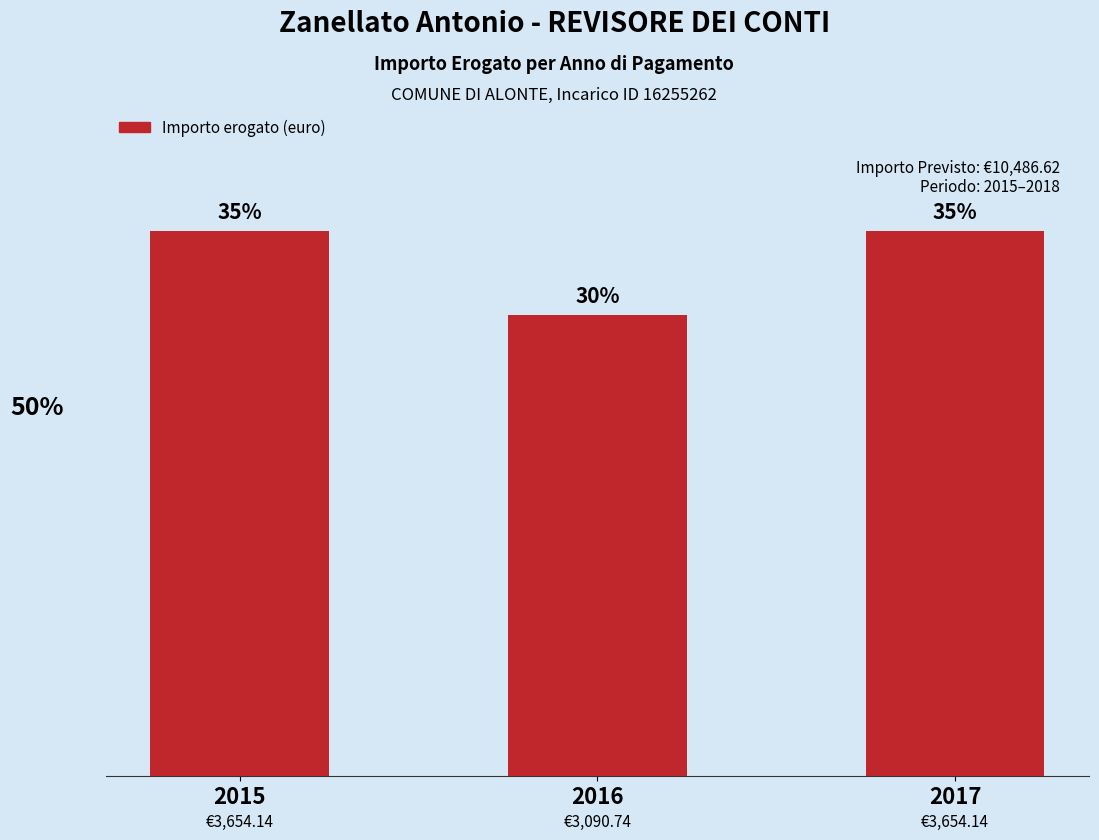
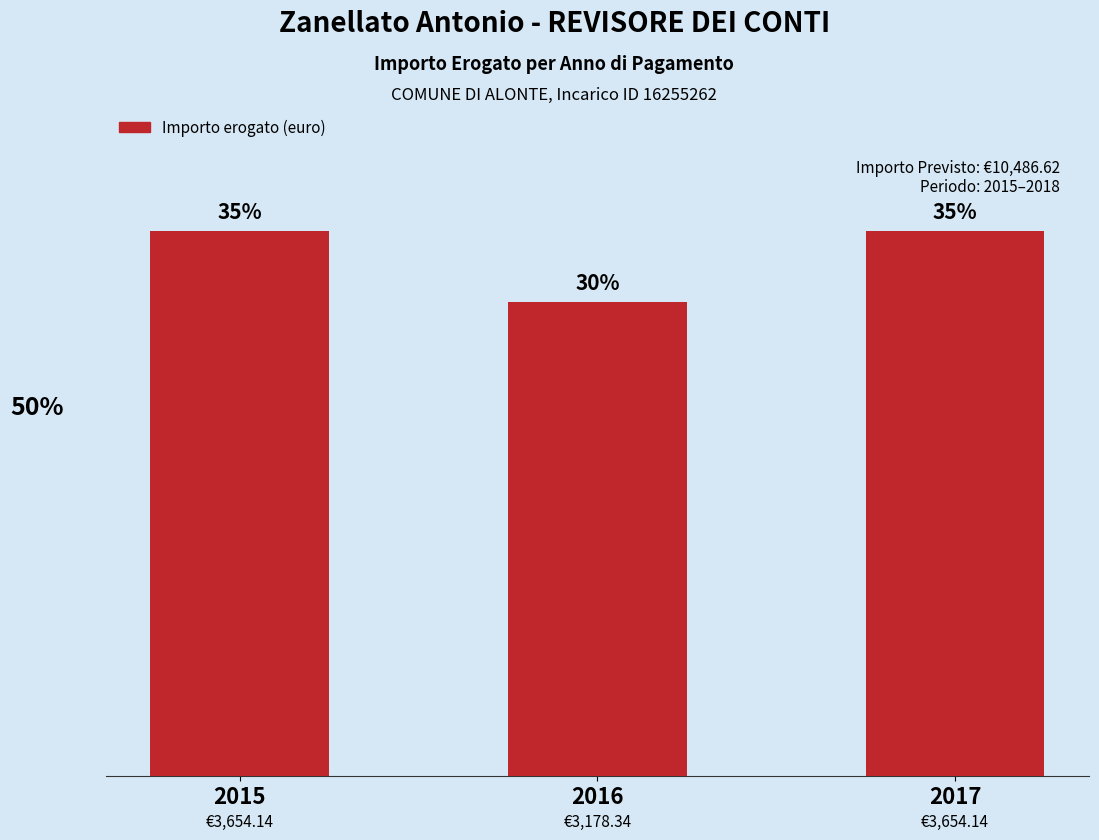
  {
-   "2016": "€3,090.74"
+   "2016": "€3,178.34"
  }
